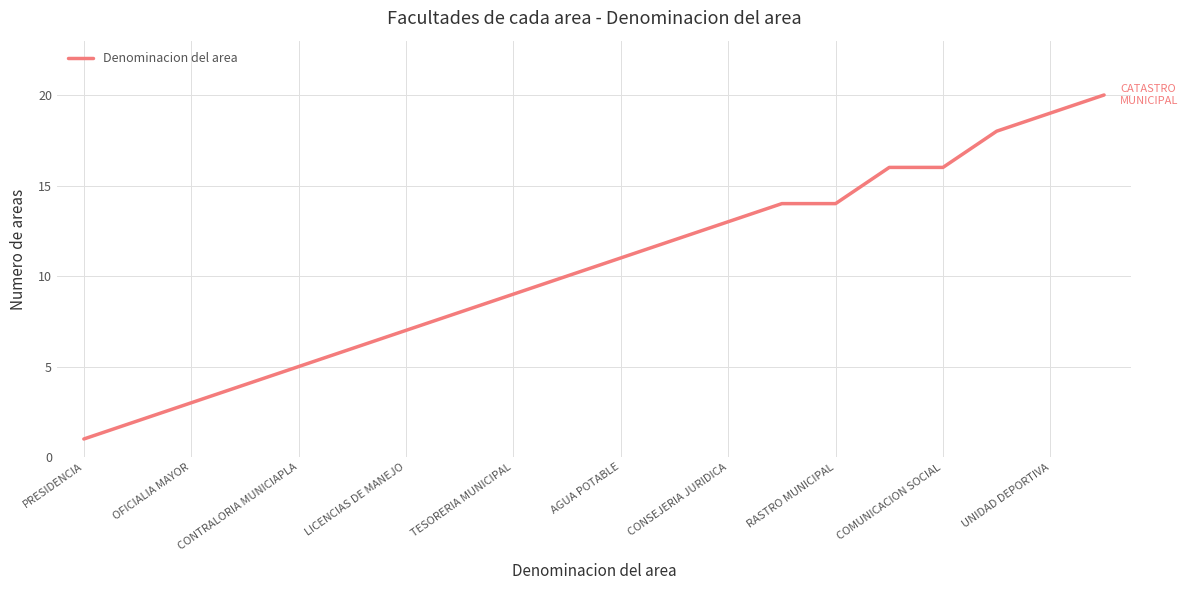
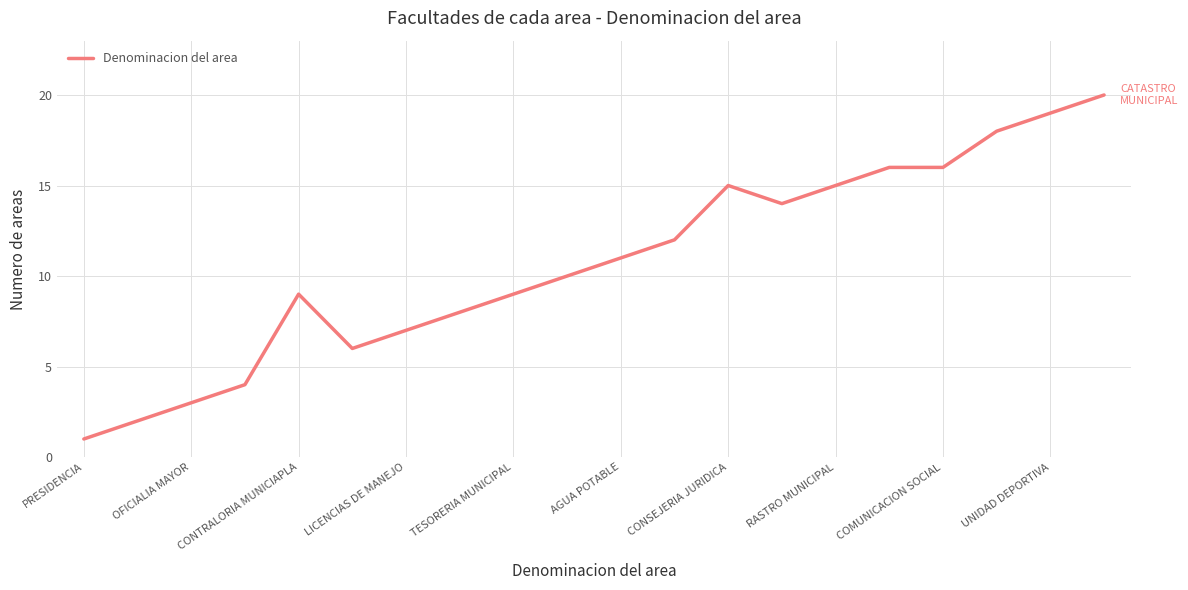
  {
    "PRESIDENCIA": 1,
    "OFICIALIA MAYOR": 3,
-   "CONTRALORIA MUNICIAPLA": 5,
+   "CONTRALORIA MUNICIAPLA": 9,
    "LICENCIAS DE MANEJO": 7,
    "TESORERIA MUNICIPAL": 9,
    "AGUA POTABLE": 11,
-   "CONSEJERIA JURIDICA": 13,
-   "RASTRO MUNICIPAL": 14,
+   "CONSEJERIA JURIDICA": 15,
+   "RASTRO MUNICIPAL": 15,
    "COMUNICACION SOCIAL": 16,
    "UNIDAD DEPORTIVA": 19
  }
